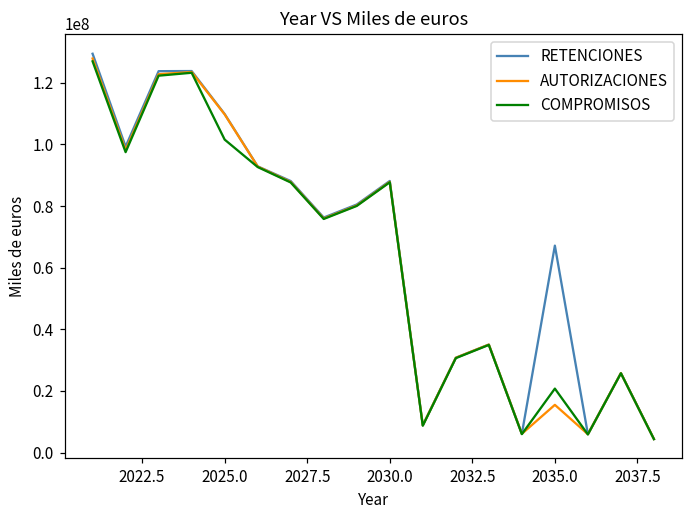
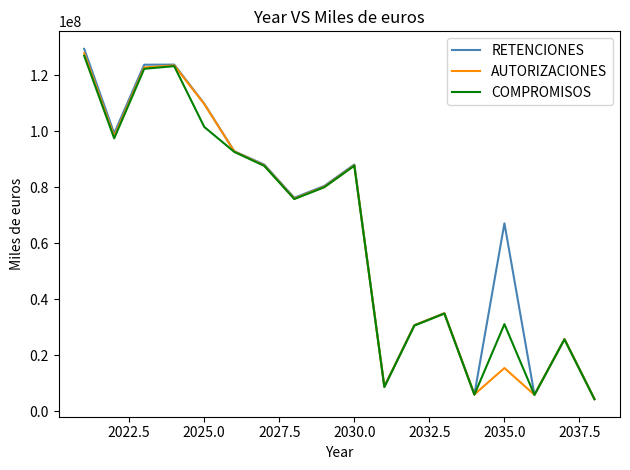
  {
    "RETENCIONES": {
      "2035.0": 67000000
    },
    "AUTORIZACIONES": {
      "2035.0": 15000000
    },
    "COMPROMISOS": {
      "2025.0": 102000000,
-     "2035.0": 21000000
+     "2035.0": 31000000
    }
  }
